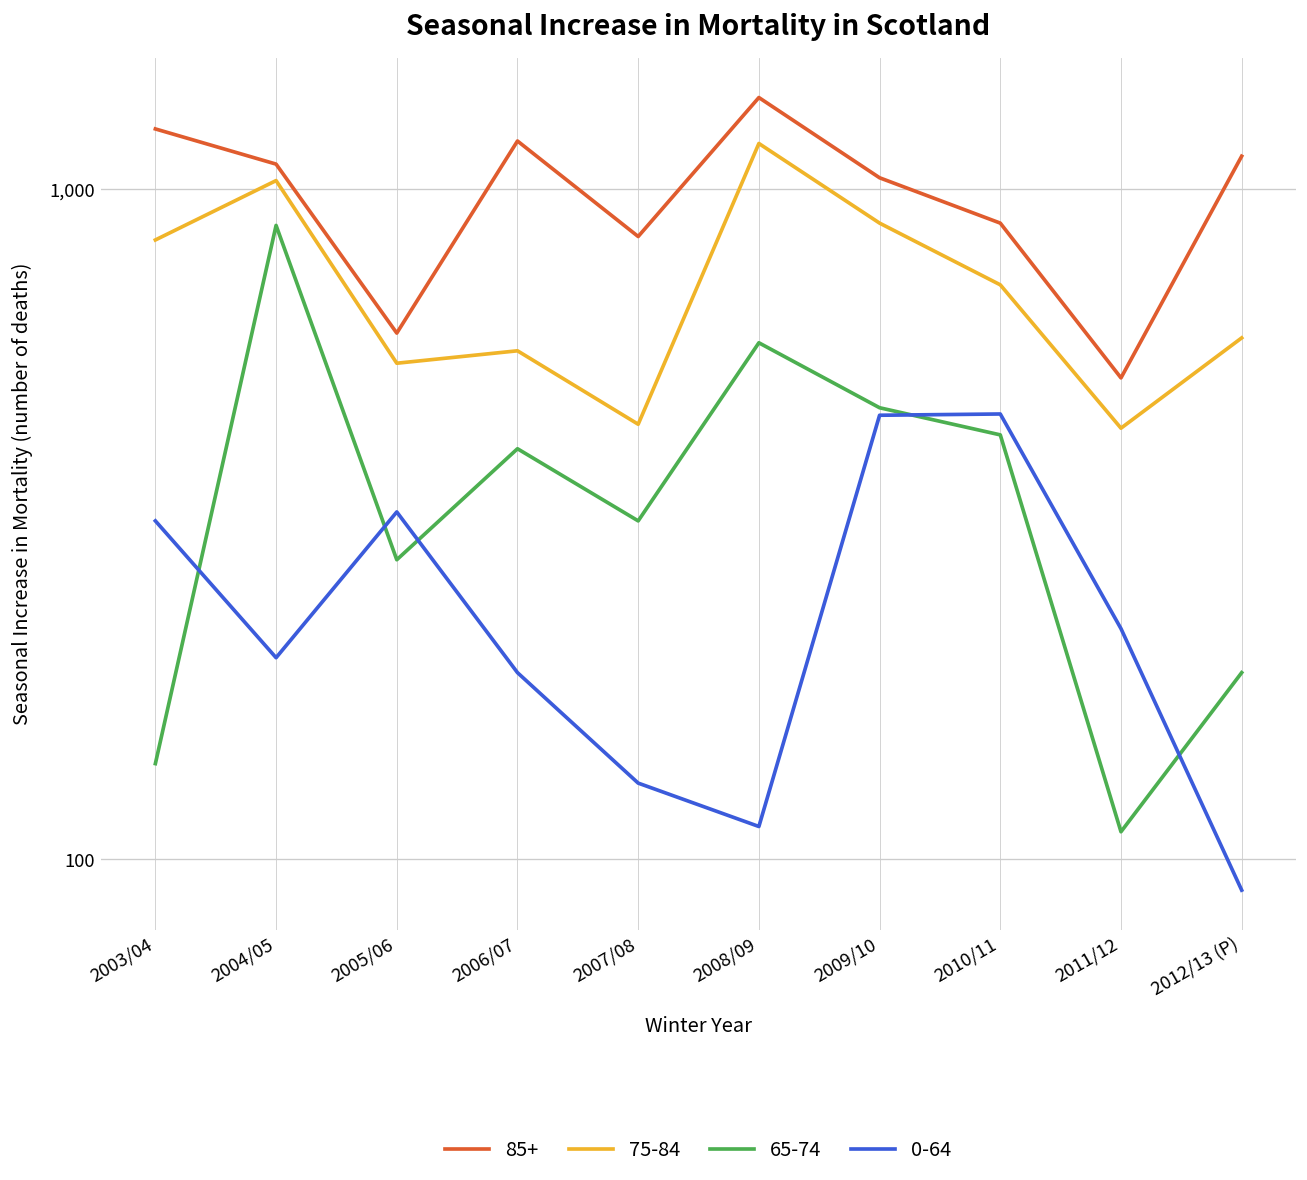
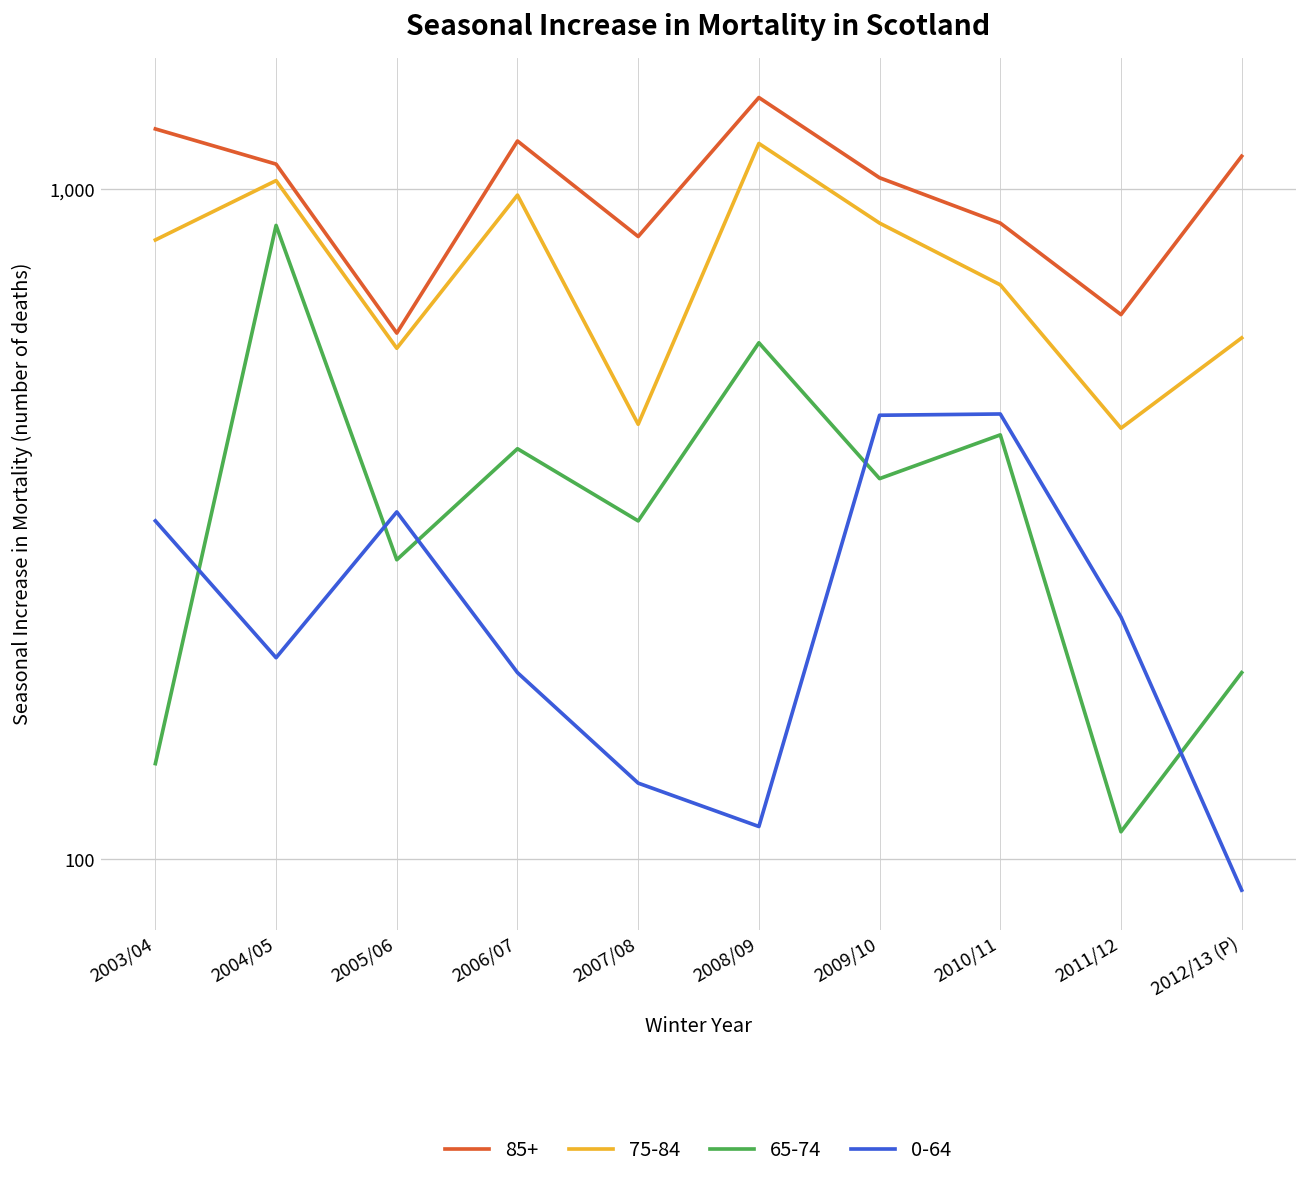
  {
    "85+": {
      "2003/04": "1,230",
      "2004/05": "1,090",
      "2005/06": "610",
      "2006/07": "1,180",
      "2007/08": "850",
      "2008/09": "1,370",
      "2009/10": "1,040",
      "2010/11": "890",
-     "2011/12": "520",
+     "2011/12": "650",
      "2012/13 (P)": "1,120"
    },
    "75-84": {
      "2003/04": "840",
      "2004/05": "1,030",
-     "2005/06": "550",
-     "2006/07": "570",
+     "2005/06": "580",
+     "2006/07": "980",
      "2007/08": "450",
      "2008/09": "1,170",
      "2009/10": "890",
      "2010/11": "720",
      "2011/12": "440",
      "2012/13 (P)": "600"
    },
    "65-74": {
      "2003/04": "139",
      "2004/05": "880",
      "2005/06": "280",
      "2006/07": "410",
      "2007/08": "320",
      "2008/09": "590",
-     "2009/10": "470",
+     "2009/10": "370",
      "2010/11": "430",
      "2011/12": "110",
      "2012/13 (P)": "190"
    },
    "0-64": {
      "2003/04": "320",
      "2004/05": "200",
      "2005/06": "330",
      "2006/07": "190",
      "2007/08": "130",
      "2008/09": "112",
      "2009/10": "460",
      "2010/11": "460",
-     "2011/12": "221",
+     "2011/12": "230",
      "2012/13 (P)": "90"
    }
  }
